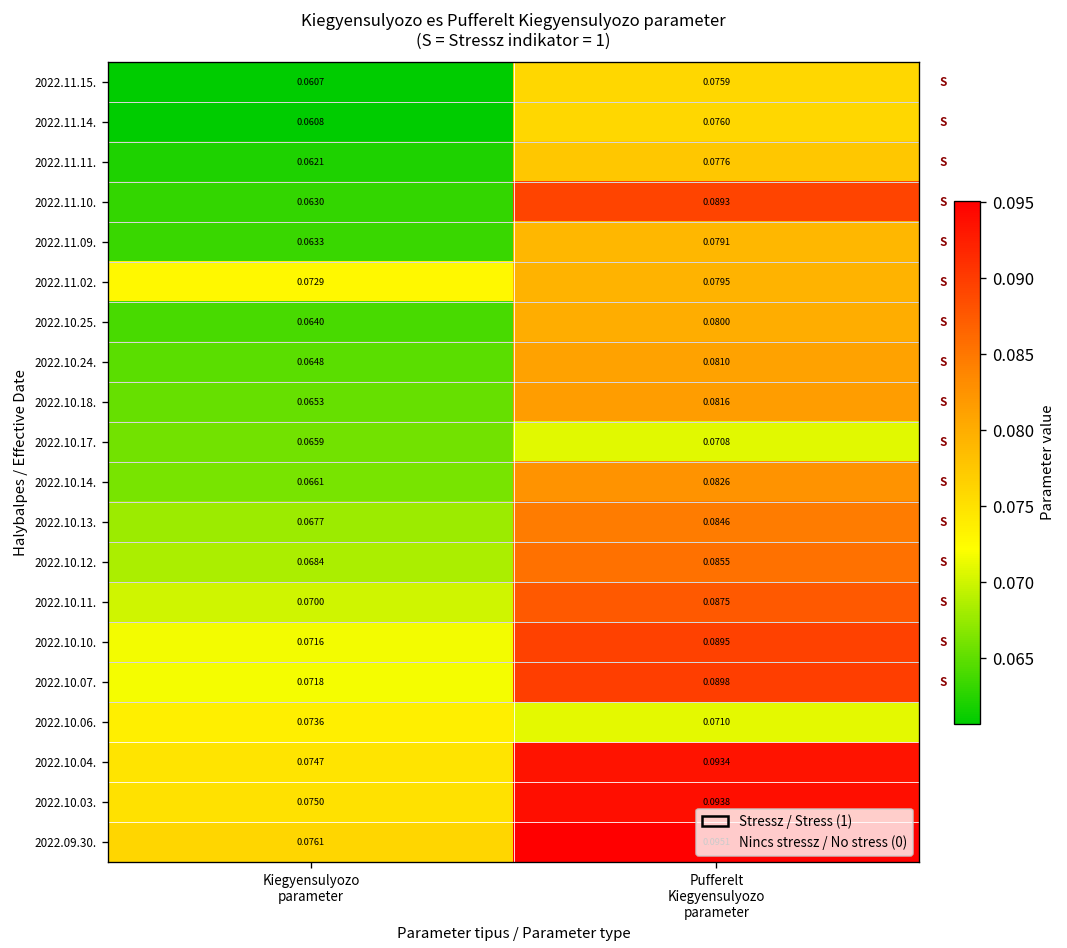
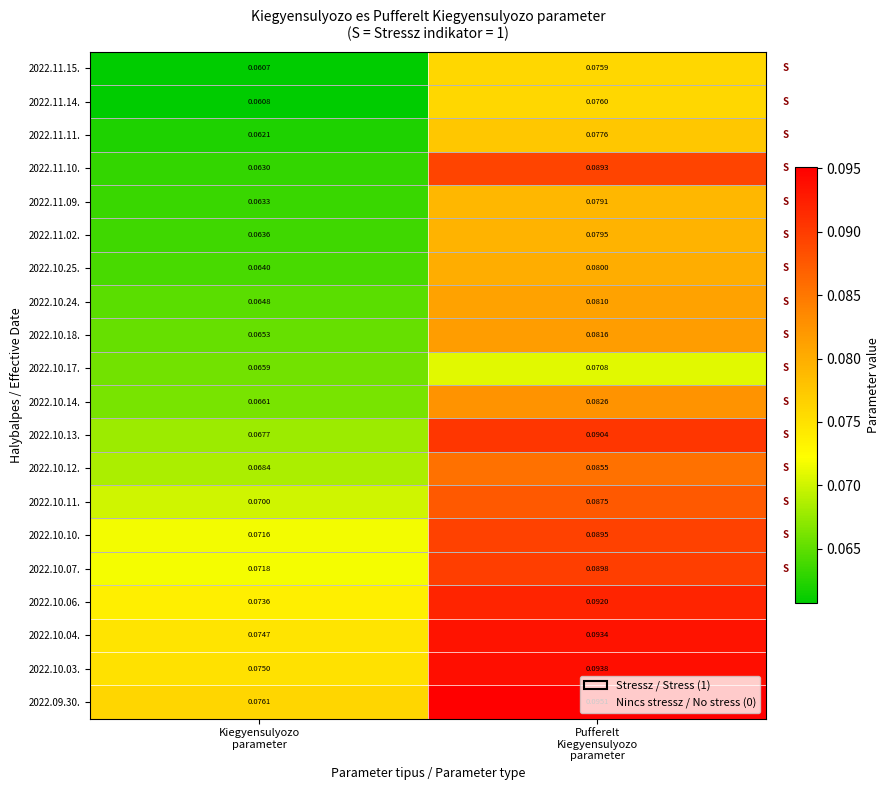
  {
    "2022.11.15.": {
      "Kiegyensulyozo parameter": 0.0607,
      "Pufferelt Kiegyensulyozo parameter": 0.0759
    },
    "2022.11.14.": {
      "Kiegyensulyozo parameter": 0.0608,
      "Pufferelt Kiegyensulyozo parameter": 0.0760
    },
    "2022.11.11.": {
      "Kiegyensulyozo parameter": 0.0621,
      "Pufferelt Kiegyensulyozo parameter": 0.0776
    },
    "2022.11.10.": {
      "Kiegyensulyozo parameter": 0.0630,
      "Pufferelt Kiegyensulyozo parameter": 0.0893
    },
    "2022.11.09.": {
      "Kiegyensulyozo parameter": 0.0633,
      "Pufferelt Kiegyensulyozo parameter": 0.0791
    },
    "2022.11.02.": {
-     "Kiegyensulyozo parameter": 0.0729,
+     "Kiegyensulyozo parameter": 0.0636,
      "Pufferelt Kiegyensulyozo parameter": 0.0795
    },
    "2022.10.25.": {
      "Kiegyensulyozo parameter": 0.0640,
      "Pufferelt Kiegyensulyozo parameter": 0.0800
    },
    "2022.10.24.": {
      "Kiegyensulyozo parameter": 0.0648,
      "Pufferelt Kiegyensulyozo parameter": 0.0810
    },
    "2022.10.18.": {
      "Kiegyensulyozo parameter": 0.0653,
      "Pufferelt Kiegyensulyozo parameter": 0.0816
    },
    "2022.10.17.": {
      "Kiegyensulyozo parameter": 0.0659,
      "Pufferelt Kiegyensulyozo parameter": 0.0708
    },
    "2022.10.14.": {
      "Kiegyensulyozo parameter": 0.0661,
      "Pufferelt Kiegyensulyozo parameter": 0.0826
    },
    "2022.10.13.": {
      "Kiegyensulyozo parameter": 0.0677,
-     "Pufferelt Kiegyensulyozo parameter": 0.0846
+     "Pufferelt Kiegyensulyozo parameter": 0.0904
    },
    "2022.10.12.": {
      "Kiegyensulyozo parameter": 0.0684,
      "Pufferelt Kiegyensulyozo parameter": 0.0855
    },
    "2022.10.11.": {
      "Kiegyensulyozo parameter": 0.0700,
      "Pufferelt Kiegyensulyozo parameter": 0.0875
    },
    "2022.10.10.": {
      "Kiegyensulyozo parameter": 0.0716,
      "Pufferelt Kiegyensulyozo parameter": 0.0895
    },
    "2022.10.07.": {
      "Kiegyensulyozo parameter": 0.0718,
      "Pufferelt Kiegyensulyozo parameter": 0.0898
    },
    "2022.10.06.": {
      "Kiegyensulyozo parameter": 0.0736,
-     "Pufferelt Kiegyensulyozo parameter": 0.0710
+     "Pufferelt Kiegyensulyozo parameter": 0.0920
    },
    "2022.10.04.": {
      "Kiegyensulyozo parameter": 0.0747,
      "Pufferelt Kiegyensulyozo parameter": 0.0934
    },
    "2022.10.03.": {
      "Kiegyensulyozo parameter": 0.0750,
      "Pufferelt Kiegyensulyozo parameter": 0.0938
    },
    "2022.09.30.": {
      "Kiegyensulyozo parameter": 0.0761
    }
  }
